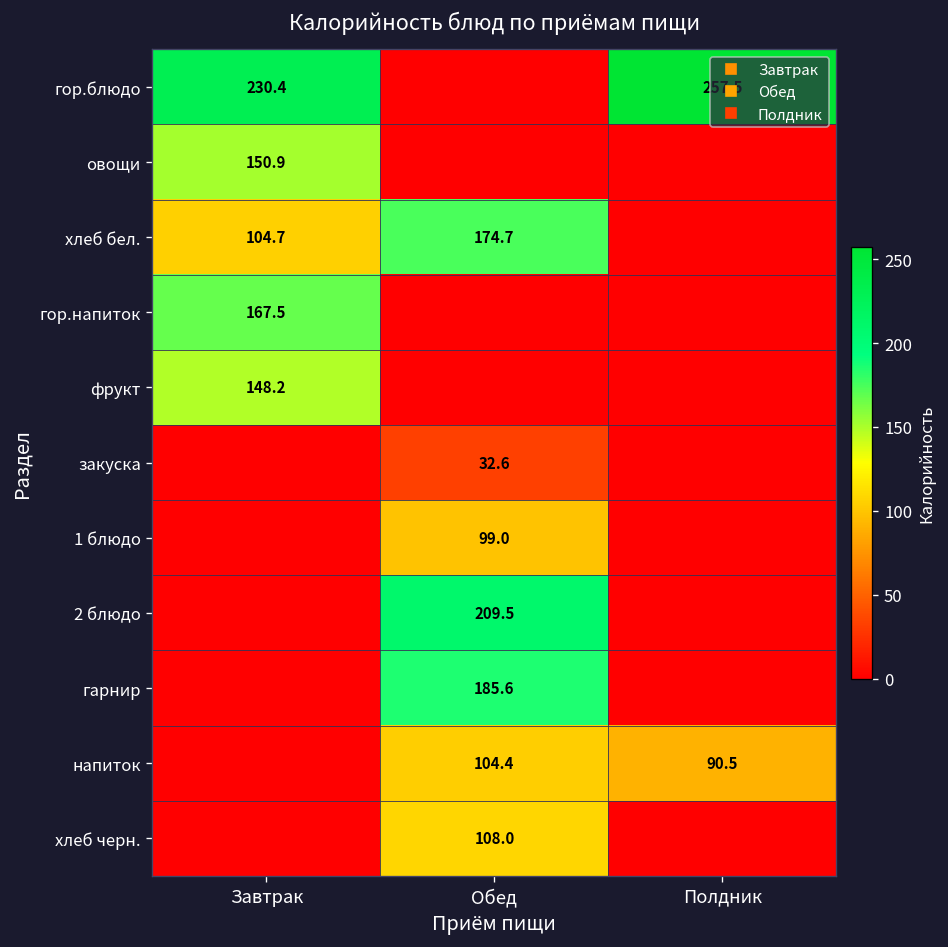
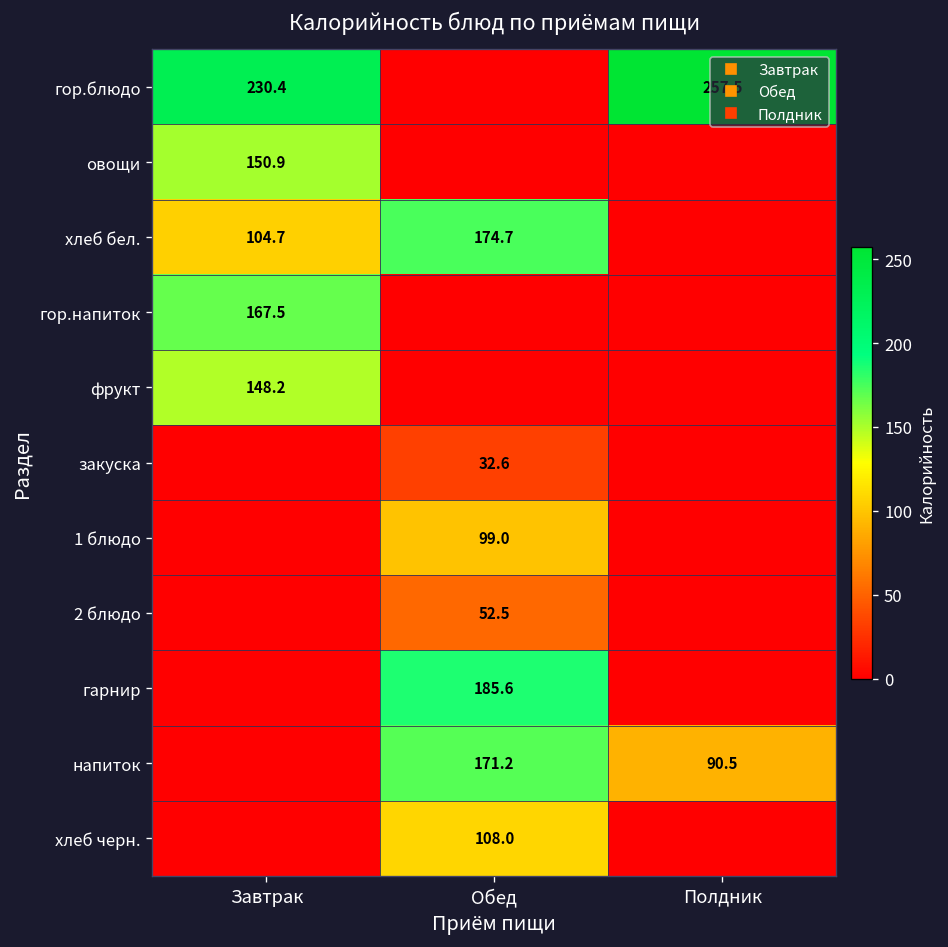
  {
    "гор.блюдо": {
      "Завтрак": 230.4
    },
    "овощи": {
      "Завтрак": 150.9
    },
    "хлеб бел.": {
      "Завтрак": 104.7,
      "Обед": 174.7
    },
    "гор.напиток": {
      "Завтрак": 167.5
    },
    "фрукт": {
      "Завтрак": 148.2
    },
    "закуска": {
      "Обед": 32.6
    },
    "1 блюдо": {
      "Обед": 99.0
    },
    "2 блюдо": {
-     "Обед": 209.5
+     "Обед": 52.5
    },
    "гарнир": {
      "Обед": 185.6
    },
    "напиток": {
-     "Обед": 104.4,
+     "Обед": 171.2,
      "Полдник": 90.5
    },
    "хлеб черн.": {
      "Обед": 108.0
    }
  }
